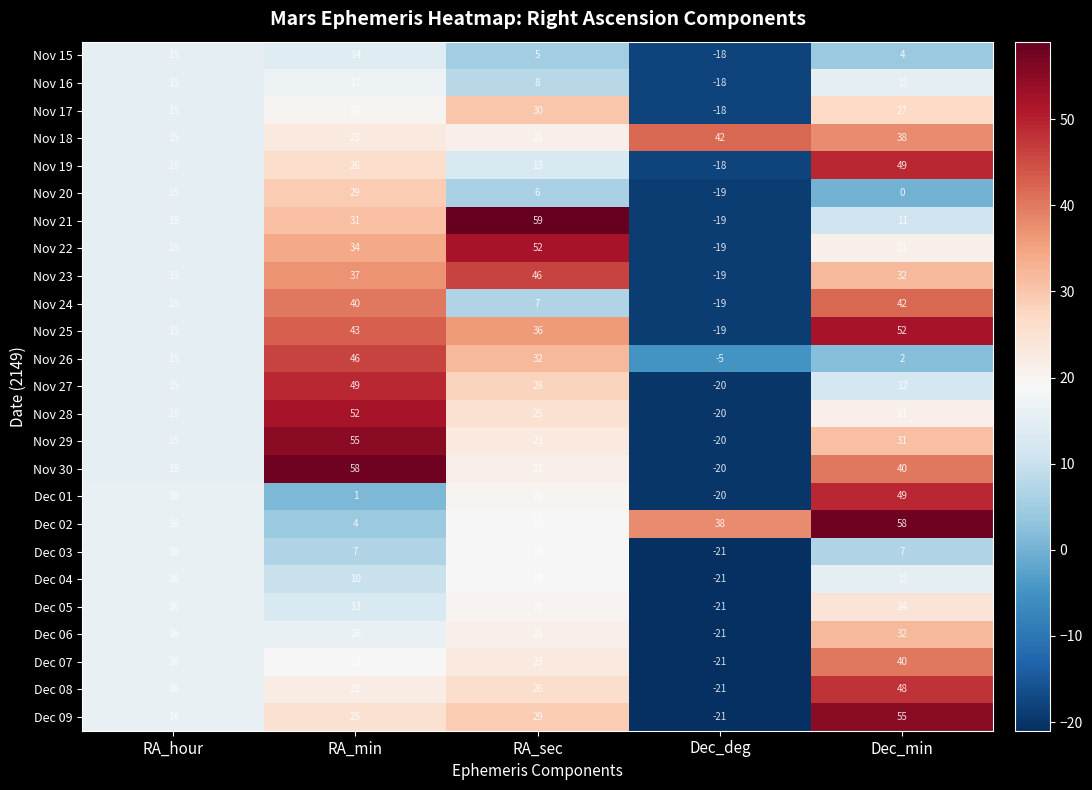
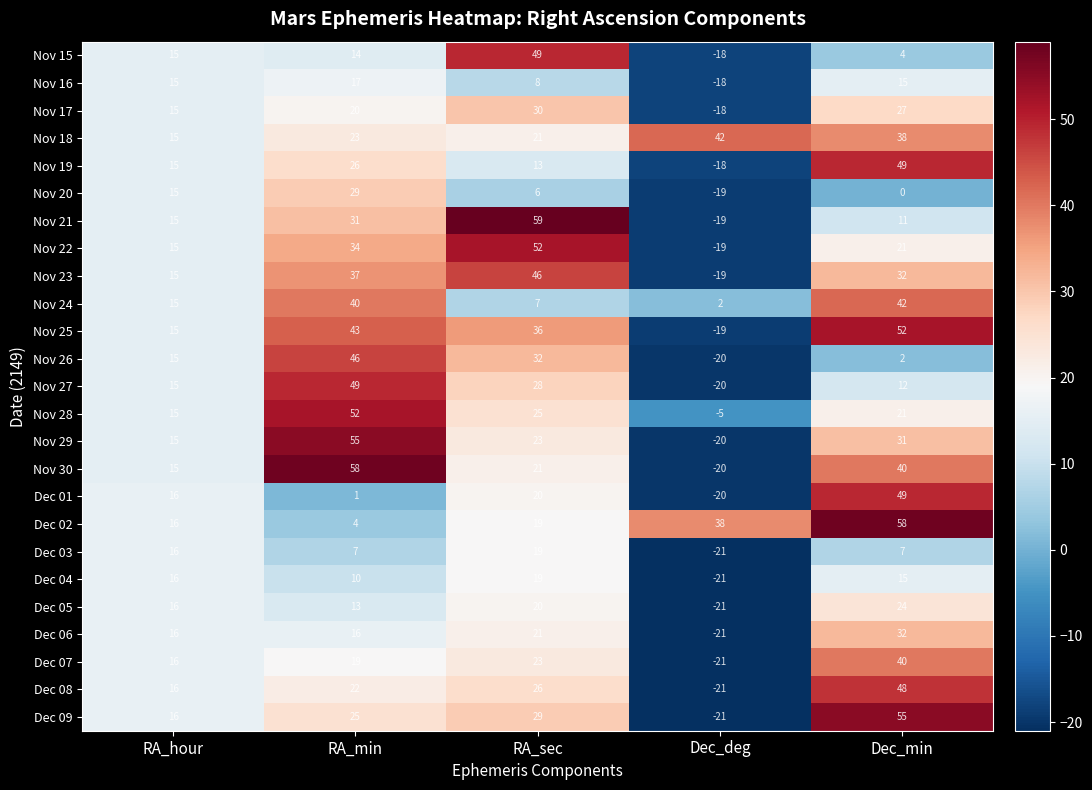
  {
    "Nov 15": {
-     "RA_sec": 5,
+     "RA_sec": 49,
      "Dec_deg": -18,
      "Dec_min": 4
    },
    "Nov 16": {
      "RA_sec": 8,
      "Dec_deg": -18
    },
    "Nov 17": {
      "RA_sec": 30,
      "Dec_deg": -18,
      "Dec_min": 27
    },
    "Nov 18": {
      "Dec_deg": 42,
      "Dec_min": 38
    },
    "Nov 19": {
      "RA_min": 26,
      "Dec_deg": -18,
      "Dec_min": 49
    },
    "Nov 20": {
      "RA_min": 29,
      "RA_sec": 6,
      "Dec_deg": -19,
      "Dec_min": 0
    },
    "Nov 21": {
      "RA_min": 31,
      "RA_sec": 59,
      "Dec_deg": -19
    },
    "Nov 22": {
      "RA_min": 34,
      "RA_sec": 52,
      "Dec_deg": -19
    },
    "Nov 23": {
      "RA_min": 37,
      "RA_sec": 46,
      "Dec_deg": -19,
      "Dec_min": 32
    },
    "Nov 24": {
      "RA_min": 40,
      "RA_sec": 7,
-     "Dec_deg": -19,
+     "Dec_deg": 2,
      "Dec_min": 42
    },
    "Nov 25": {
      "RA_min": 43,
      "RA_sec": 36,
      "Dec_deg": -19,
      "Dec_min": 52
    },
    "Nov 26": {
      "RA_min": 46,
      "RA_sec": 32,
-     "Dec_deg": -5,
+     "Dec_deg": -20,
      "Dec_min": 2
    },
    "Nov 27": {
      "RA_min": 49,
      "RA_sec": 28,
      "Dec_deg": -20
    },
    "Nov 28": {
      "RA_min": 52,
-     "Dec_deg": -20
+     "Dec_deg": -5
    },
    "Nov 29": {
      "RA_min": 55,
      "Dec_deg": -20,
      "Dec_min": 31
    },
    "Nov 30": {
      "RA_min": 58,
      "Dec_deg": -20,
      "Dec_min": 40
    },
    "Dec 01": {
      "RA_min": 1,
      "Dec_deg": -20,
      "Dec_min": 49
    },
    "Dec 02": {
      "RA_min": 4,
      "Dec_deg": 38,
      "Dec_min": 58
    },
    "Dec 03": {
      "RA_min": 7,
      "Dec_deg": -21,
      "Dec_min": 7
    },
    "Dec 04": {
      "RA_min": 10,
      "Dec_deg": -21
    },
    "Dec 05": {
      "Dec_deg": -21
    },
    "Dec 06": {
      "Dec_deg": -21,
      "Dec_min": 32
    },
    "Dec 07": {
      "Dec_deg": -21,
      "Dec_min": 40
    },
    "Dec 08": {
      "RA_sec": 26,
      "Dec_deg": -21,
      "Dec_min": 48
    },
    "Dec 09": {
      "RA_sec": 29,
      "Dec_deg": -21,
      "Dec_min": 55
    }
  }
